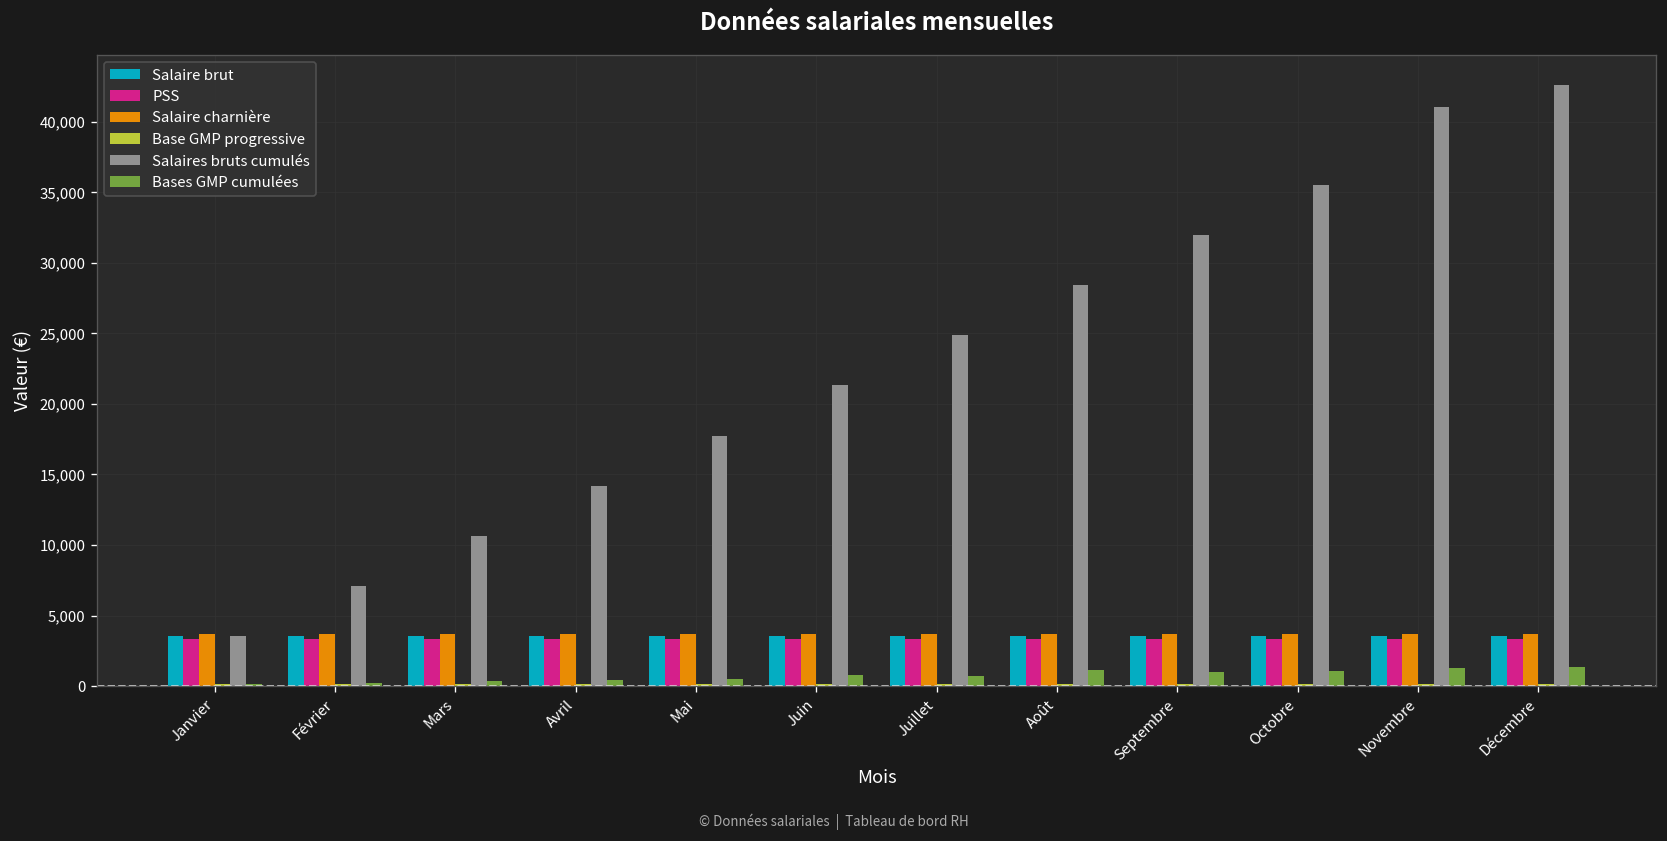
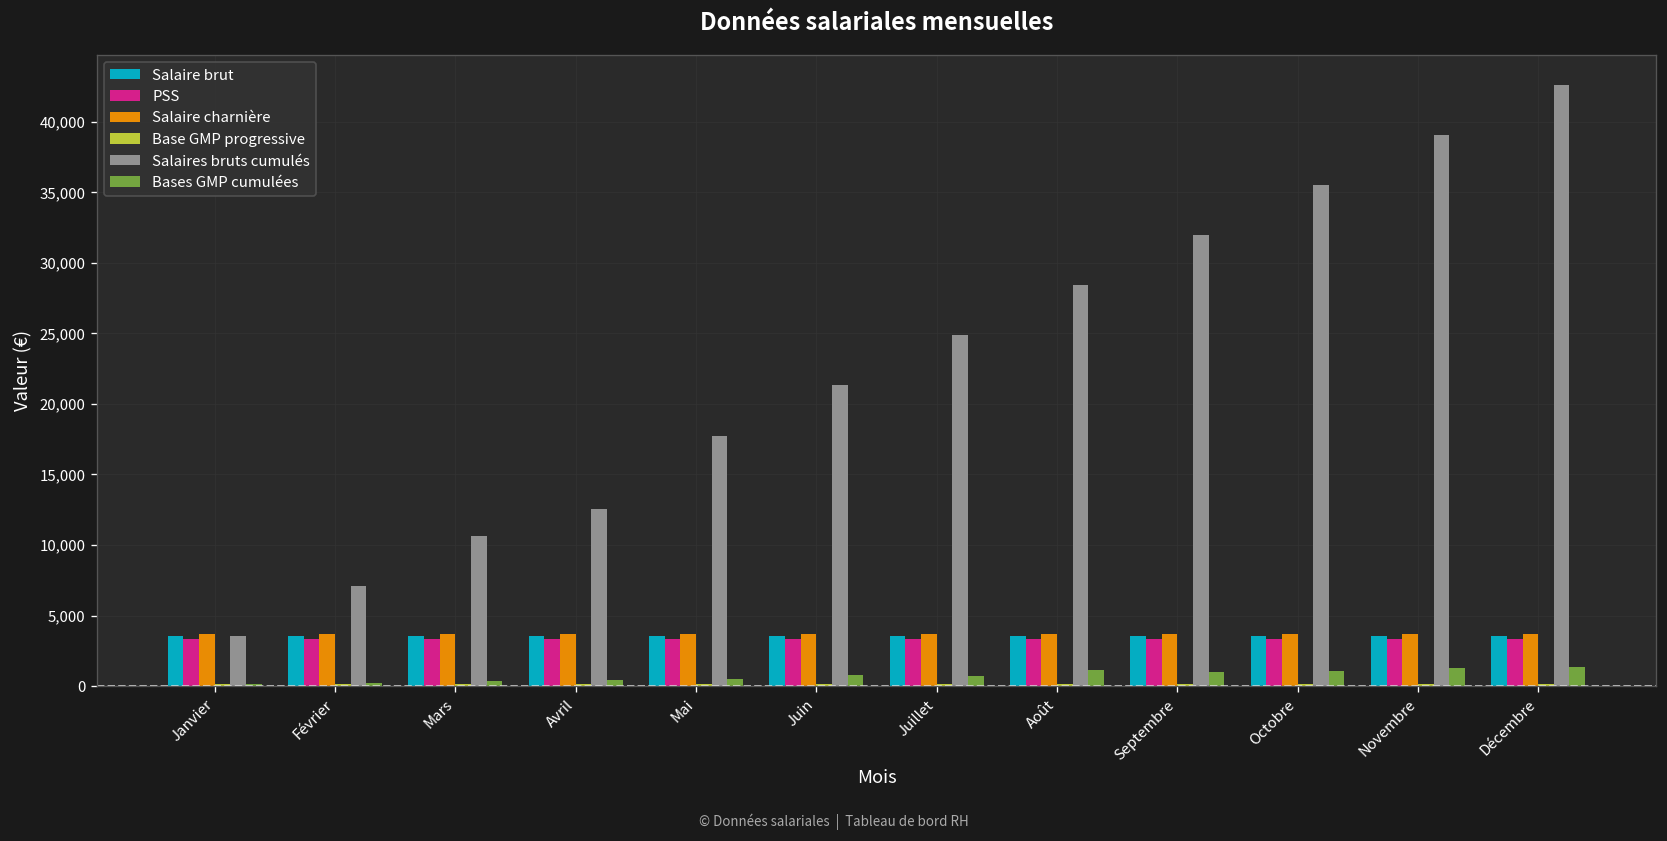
  {
    "Salaire brut": {
      "Janvier": "3,600",
      "Février": "3,600",
      "Mars": "3,600",
      "Avril": "3,600",
      "Mai": "3,600",
      "Juin": "3,600",
      "Juillet": "3,600",
      "Août": "3,600",
      "Septembre": "3,600",
      "Octobre": "3,600",
      "Novembre": "3,600",
      "Décembre": "3,600"
    },
    "PSS": {
      "Janvier": "3,300",
      "Février": "3,300",
      "Mars": "3,300",
      "Avril": "3,300",
      "Mai": "3,300",
      "Juin": "3,300",
      "Juillet": "3,300",
      "Août": "3,300",
      "Septembre": "3,300",
      "Octobre": "3,300",
      "Novembre": "3,300",
      "Décembre": "3,300"
    },
    "Salaire charnière": {
      "Janvier": "3,700",
      "Février": "3,700",
      "Mars": "3,700",
      "Avril": "3,700",
      "Mai": "3,700",
      "Juin": "3,700",
      "Juillet": "3,700",
      "Août": "3,700",
      "Septembre": "3,700",
      "Octobre": "3,700",
      "Novembre": "3,700",
      "Décembre": "3,700"
    },
    "Salaires bruts cumulés": {
      "Janvier": "3,600",
      "Février": "7,100",
      "Mars": "10,700",
-     "Avril": "14,200",
+     "Avril": "12,600",
      "Mai": "17,800",
      "Juin": "21,300",
      "Juillet": "24,900",
      "Août": "28,400",
      "Septembre": "32,000",
      "Octobre": "35,500",
-     "Novembre": "41,000",
+     "Novembre": "39,100",
      "Décembre": "42,600"
    },
    "Bases GMP cumulées": {
      "Février": "200",
      "Mars": "300",
      "Avril": "500",
      "Mai": "500",
      "Juin": "800",
      "Juillet": "700",
      "Août": "1,100",
      "Septembre": "1,000",
      "Octobre": "1,100",
      "Novembre": "1,300",
      "Décembre": "1,400"
    }
  }
